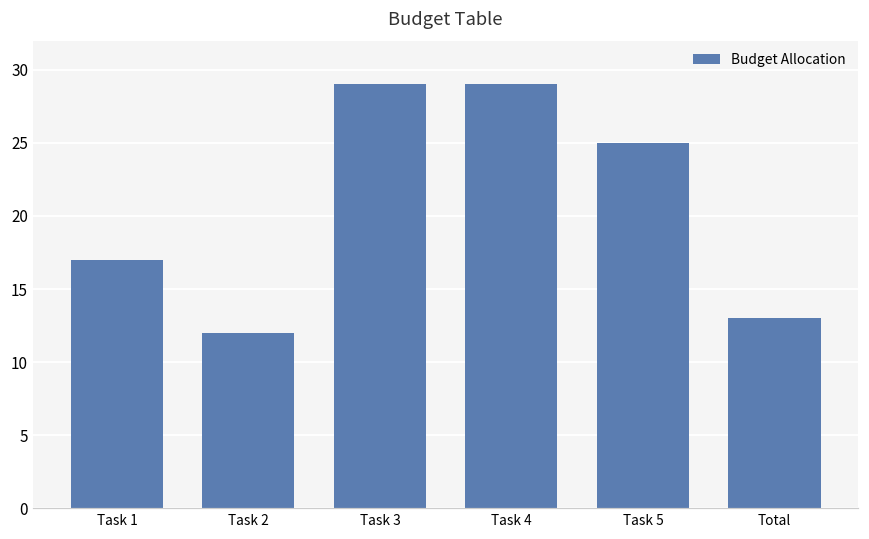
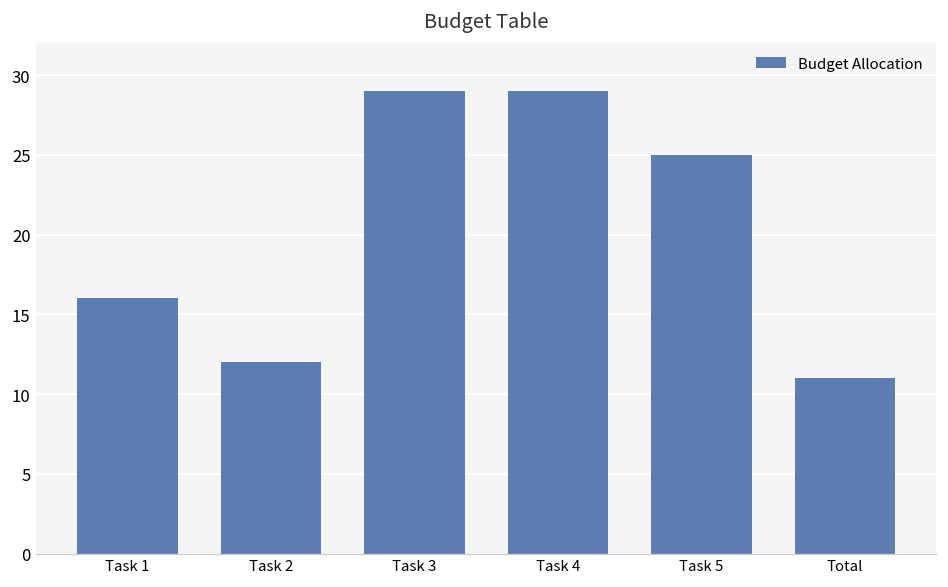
  {
-   "Task 1": 17,
+   "Task 1": 16,
    "Task 2": 12,
    "Task 3": 29,
    "Task 4": 29,
    "Task 5": 25,
-   "Total": 13
+   "Total": 11
  }
